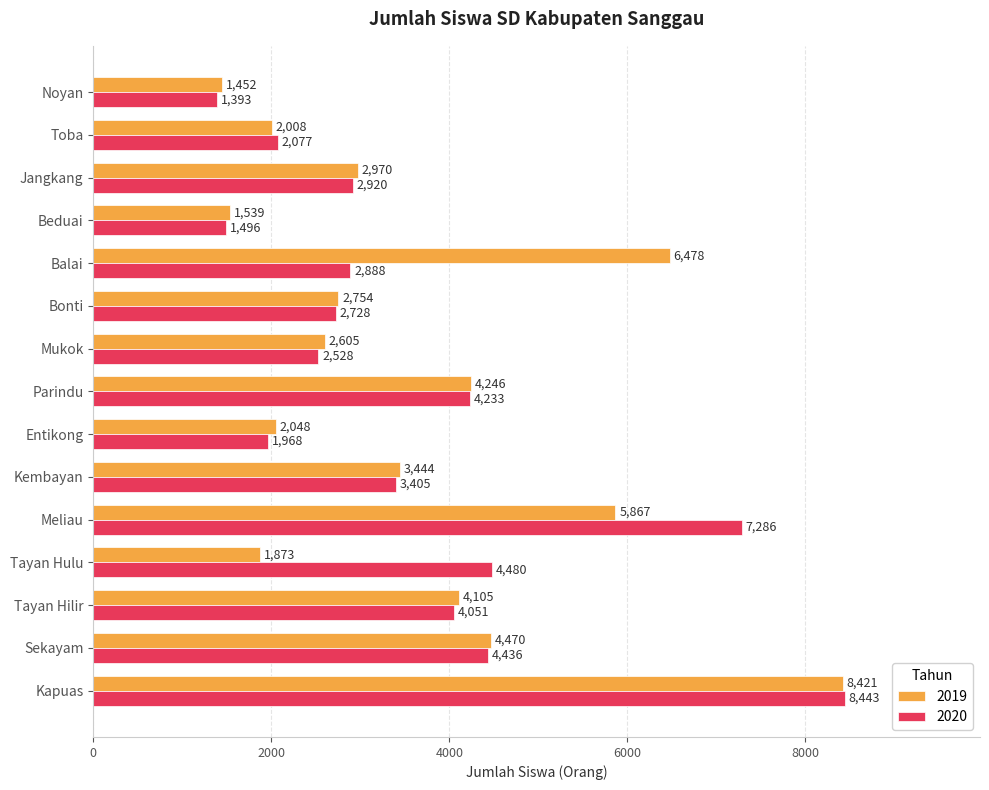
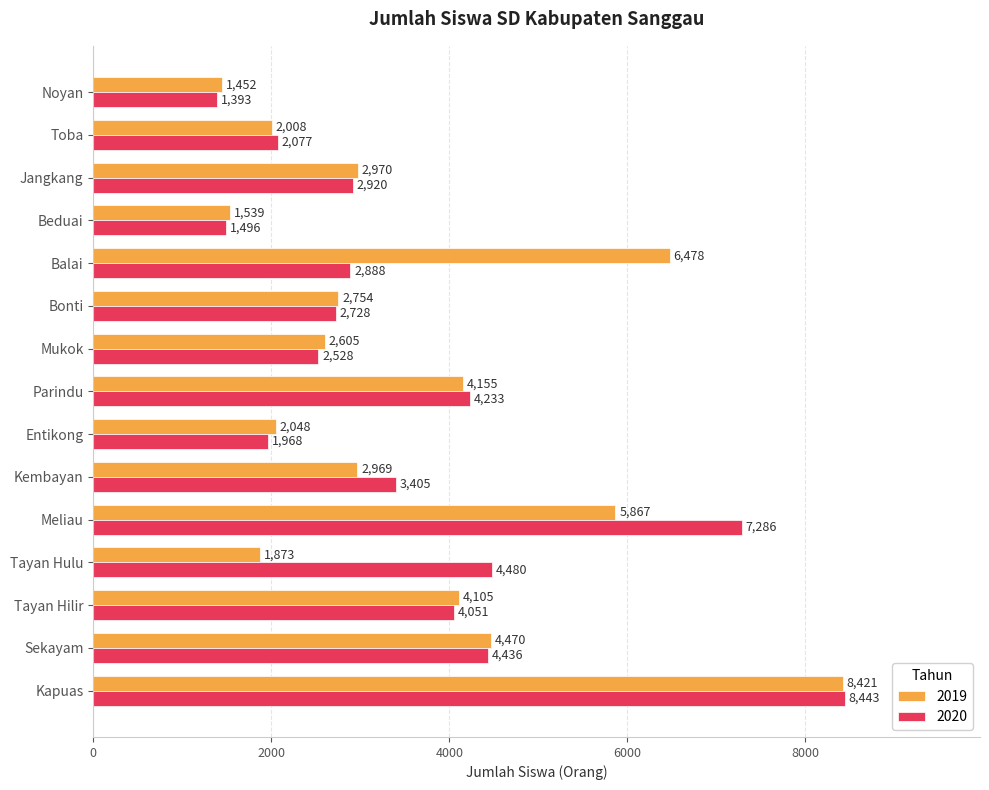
  {
    "2019": {
      "Noyan": "1,452",
      "Toba": "2,008",
      "Jangkang": "2,970",
      "Beduai": "1,539",
      "Balai": "6,478",
      "Bonti": "2,754",
      "Mukok": "2,605",
-     "Parindu": "4,246",
+     "Parindu": "4,155",
      "Entikong": "2,048",
-     "Kembayan": "3,444",
+     "Kembayan": "2,969",
      "Meliau": "5,867",
      "Tayan Hulu": "1,873",
      "Tayan Hilir": "4,105",
      "Sekayam": "4,470",
      "Kapuas": "8,421"
    },
    "2020": {
      "Noyan": "1,393",
      "Toba": "2,077",
      "Jangkang": "2,920",
      "Beduai": "1,496",
      "Balai": "2,888",
      "Bonti": "2,728",
      "Mukok": "2,528",
      "Parindu": "4,233",
      "Entikong": "1,968",
      "Kembayan": "3,405",
      "Meliau": "7,286",
      "Tayan Hulu": "4,480",
      "Tayan Hilir": "4,051",
      "Sekayam": "4,436",
      "Kapuas": "8,443"
    }
  }
